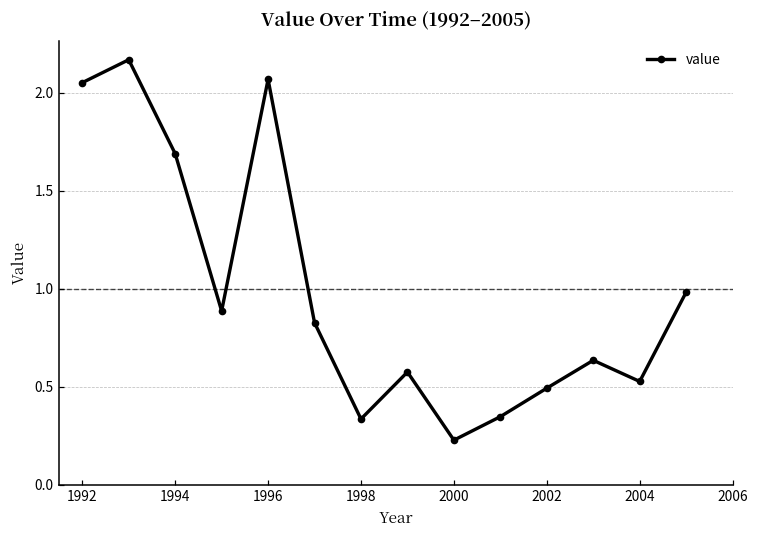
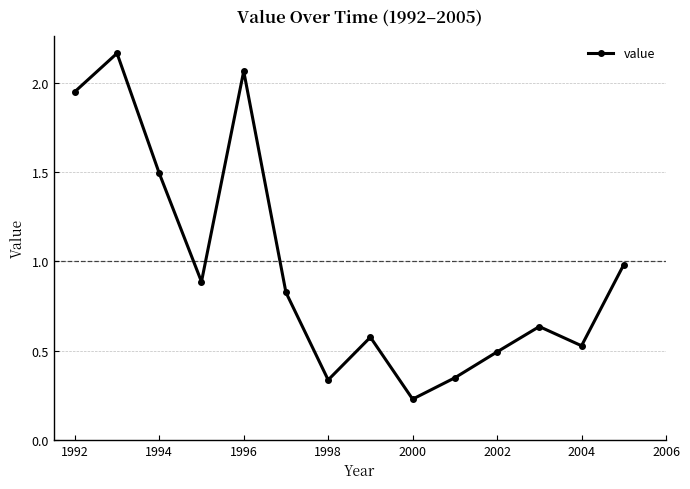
  {
-   "1992": 2.05,
-   "1994": 1.69,
+   "1992": 1.95,
+   "1994": 1.49,
    "1996": 2.07,
    "1998": 0.34,
    "2000": 0.23,
    "2002": 0.49,
    "2004": 0.53
  }
